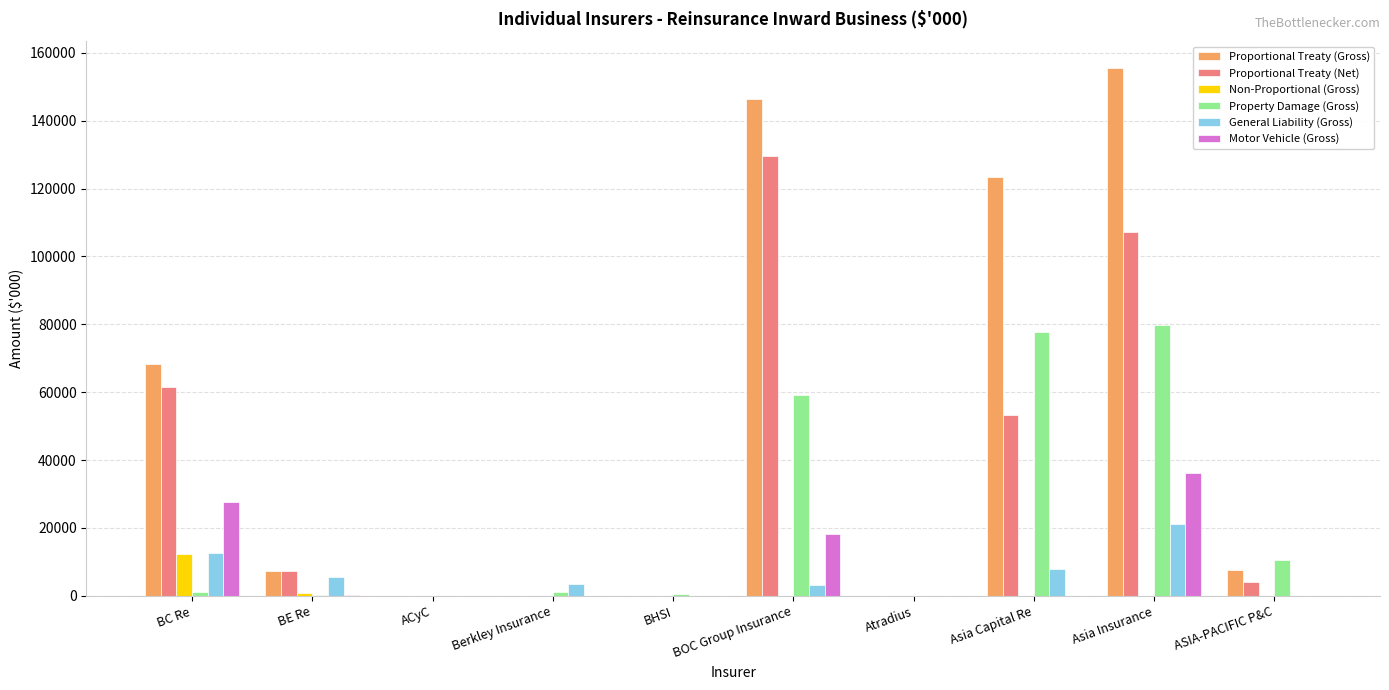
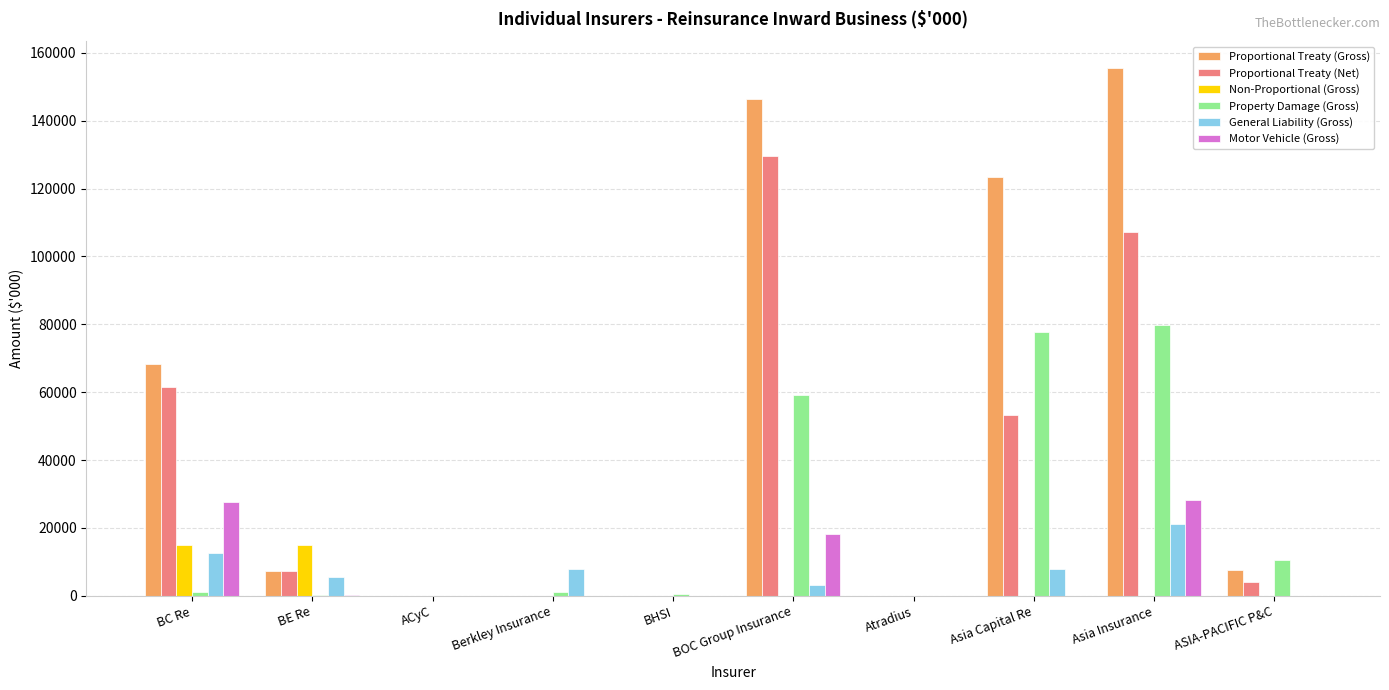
  {
    "Non-Proportional (Gross)": {
-     "BC Re": 12000,
-     "BE Re": 1000,
+     "BC Re": 15000,
+     "BE Re": 15000,
      "ACyC": 0,
      "Berkley Insurance": 0,
      "BHSI": 0,
      "BOC Group Insurance": 0,
      "Atradius": 0,
      "Asia Capital Re": 0,
      "Asia Insurance": 0,
      "ASIA-PACIFIC P&C": 0
    },
    "Property Damage (Gross)": {
      "BC Re": 1000,
      "ACyC": 0,
      "Berkley Insurance": 1000,
      "BOC Group Insurance": 59000,
      "Atradius": 0,
      "Asia Capital Re": 78000,
      "Asia Insurance": 80000,
      "ASIA-PACIFIC P&C": 11000
    },
    "General Liability (Gross)": {
      "BC Re": 13000,
      "BE Re": 6000,
      "ACyC": 0,
-     "Berkley Insurance": 4000,
+     "Berkley Insurance": 8000,
      "BOC Group Insurance": 3000,
      "Atradius": 0,
      "Asia Capital Re": 8000,
      "Asia Insurance": 21000
    },
    "Motor Vehicle (Gross)": {
      "BC Re": 28000,
      "ACyC": 0,
      "BHSI": 0,
      "BOC Group Insurance": 18000,
      "Atradius": 0,
-     "Asia Insurance": 36000,
+     "Asia Insurance": 28000,
      "ASIA-PACIFIC P&C": 0
    }
  }
